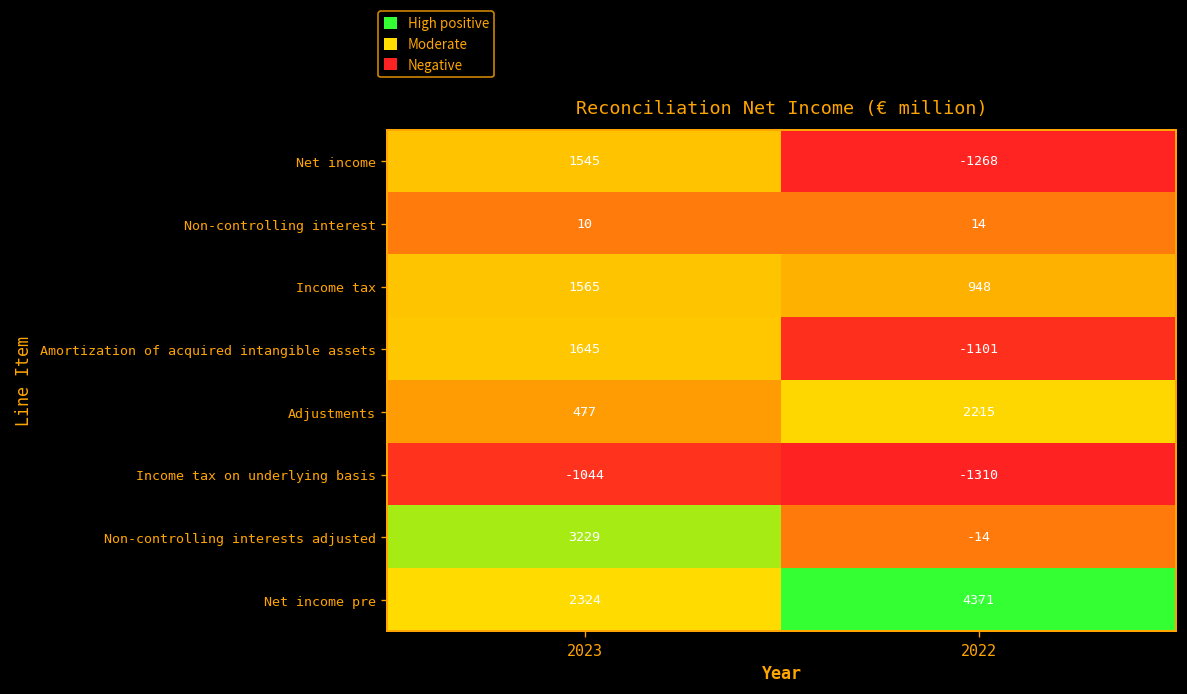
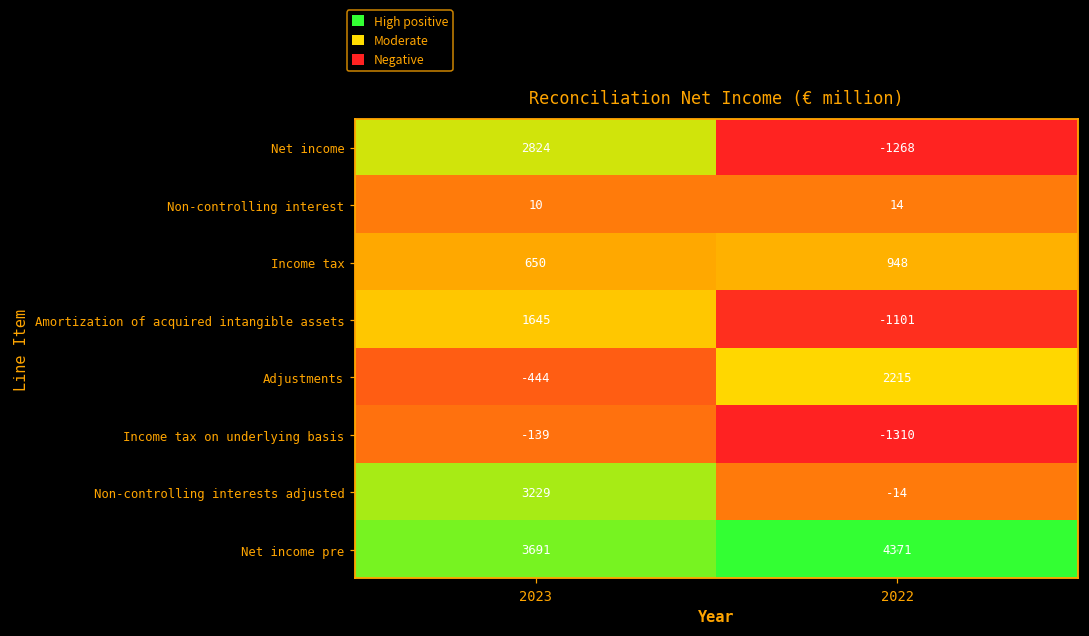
  {
    "Net income": {
-     "2023": 1545
+     "2023": 2824
    },
    "Income tax": {
-     "2023": 1565
+     "2023": 650
    },
    "Adjustments": {
-     "2023": 477
+     "2023": -444
    },
    "Income tax on underlying basis": {
-     "2023": -1044
+     "2023": -139
    },
    "Net income pre": {
-     "2023": 2324
+     "2023": 3691
    }
  }
